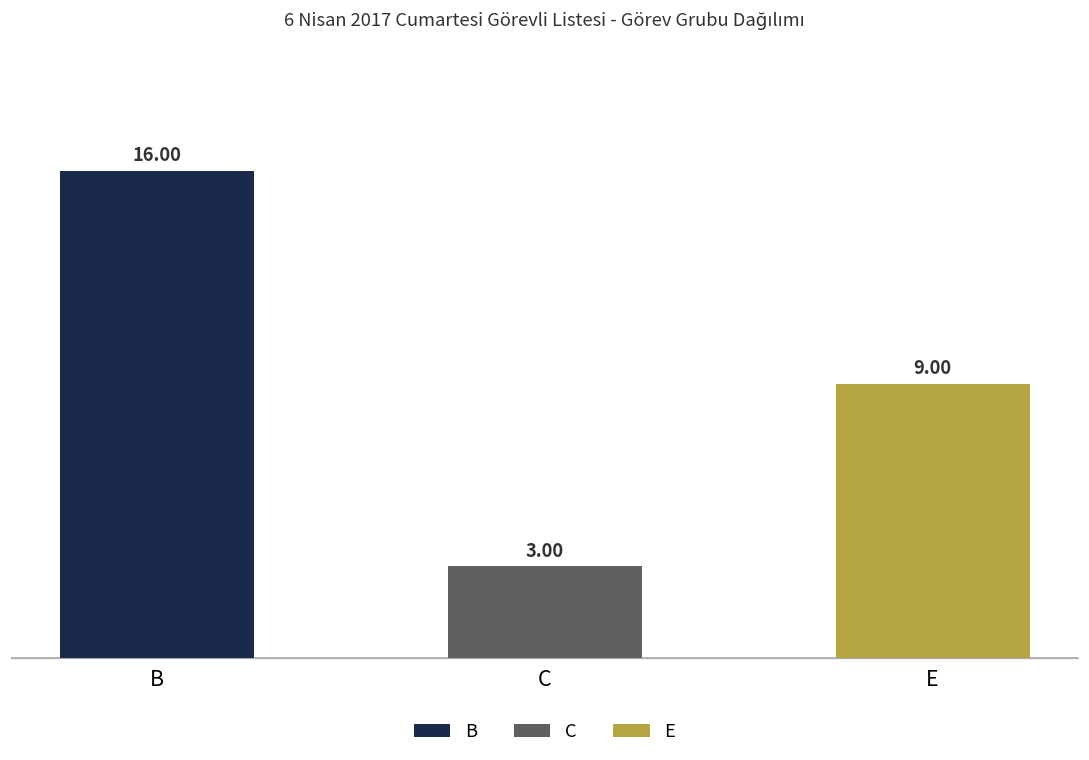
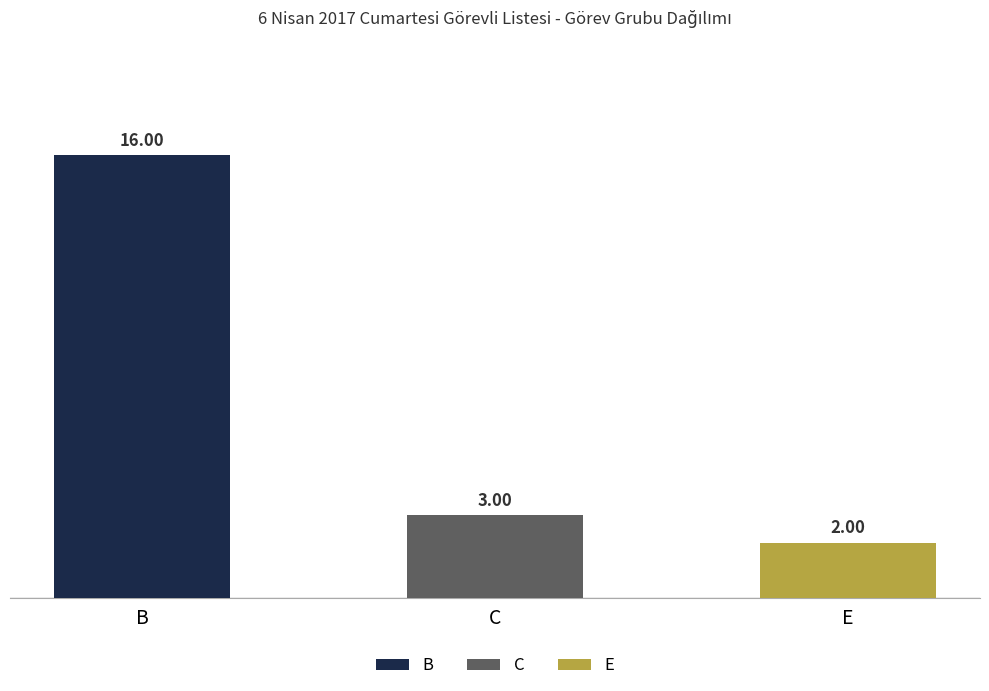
  {
    "B": 16.00,
    "C": 3.00,
-   "E": 9.00
+   "E": 2.00
  }
